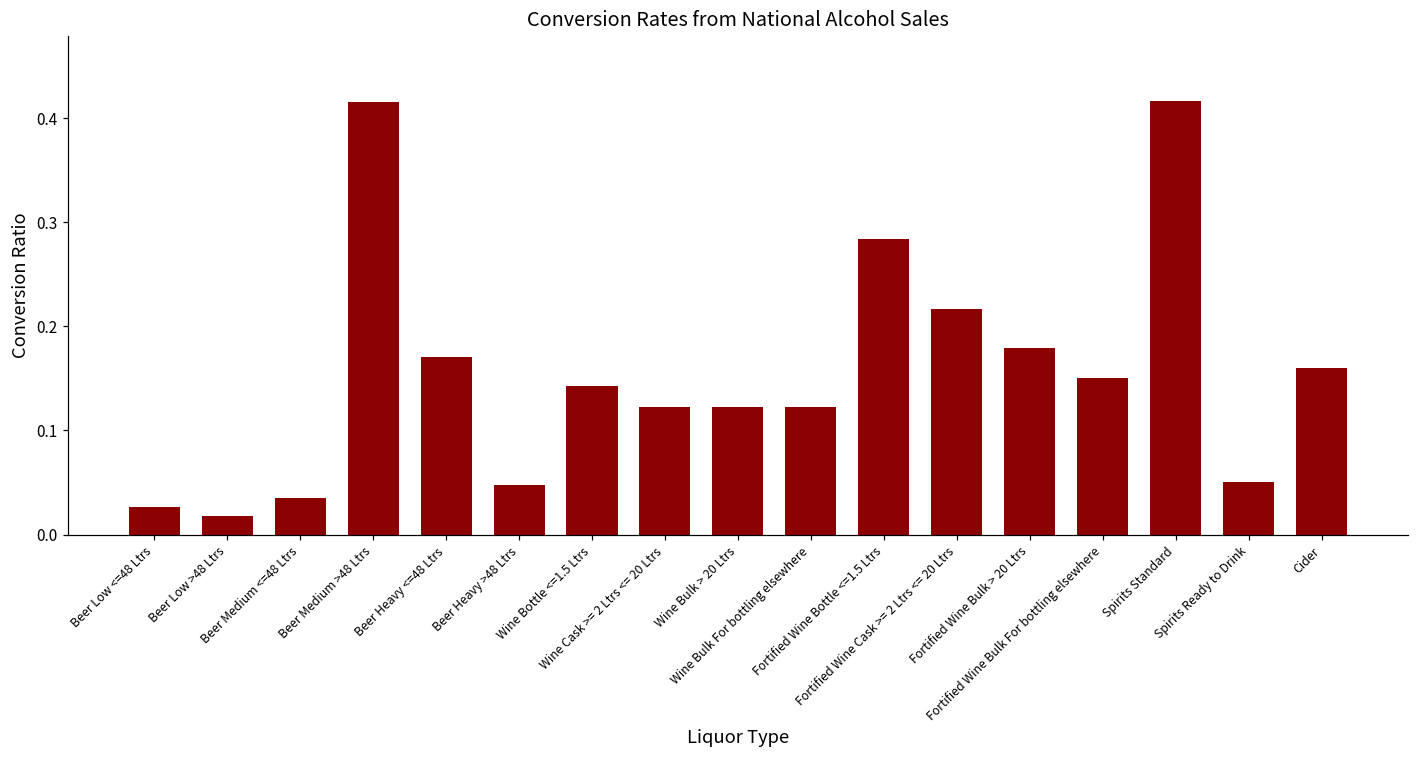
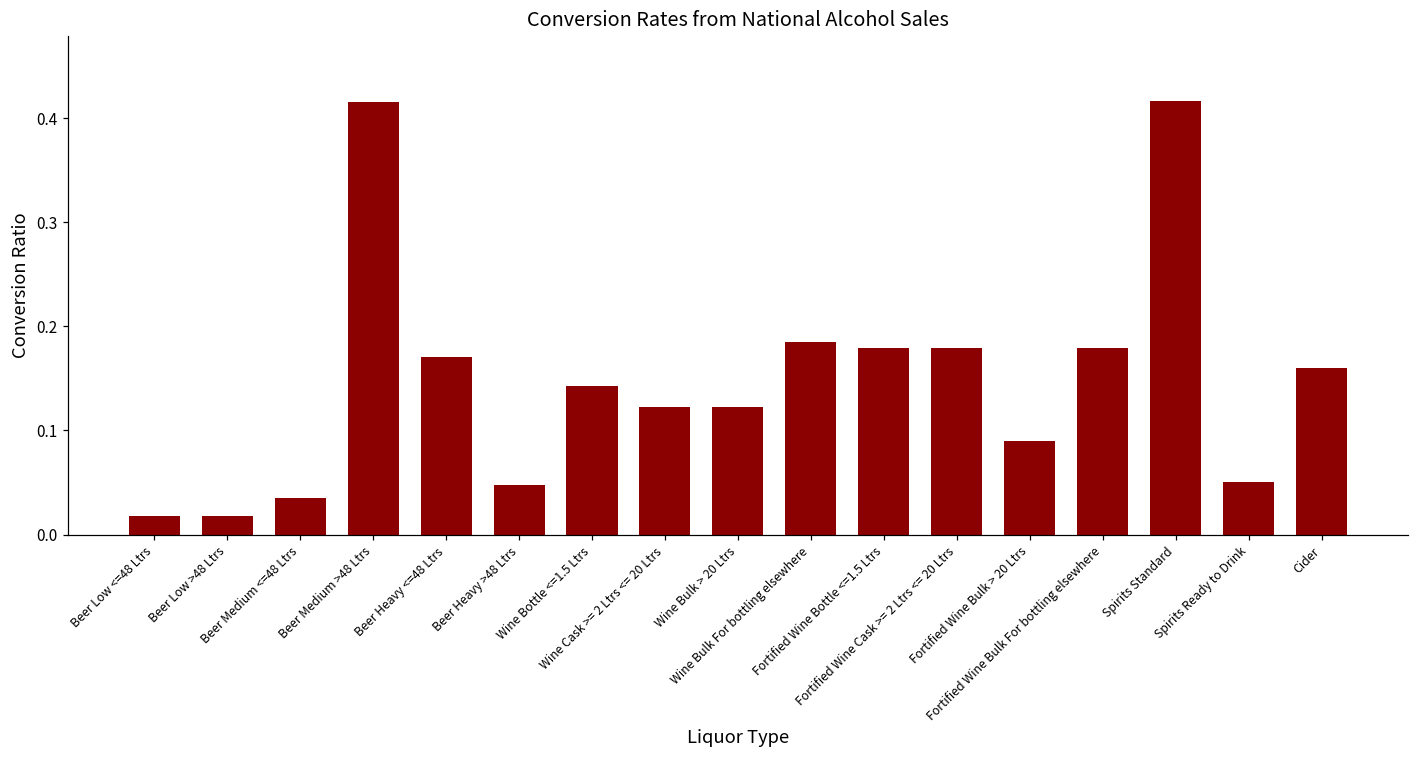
  {
-   "Beer Low <=48 Ltrs": 0.03,
+   "Beer Low <=48 Ltrs": 0.02,
    "Beer Low >48 Ltrs": 0.02,
    "Beer Medium <=48 Ltrs": 0.03,
    "Beer Medium >48 Ltrs": 0.42,
    "Beer Heavy <=48 Ltrs": 0.17,
    "Beer Heavy >48 Ltrs": 0.05,
    "Wine Bottle <=1.5 Ltrs": 0.14,
    "Wine Cask >= 2 Ltrs <= 20 Ltrs": 0.12,
    "Wine Bulk > 20 Ltrs": 0.12,
-   "Wine Bulk For bottling elsewhere": 0.12,
-   "Fortified Wine Bottle <=1.5 Ltrs": 0.28,
-   "Fortified Wine Cask >= 2 Ltrs <= 20 Ltrs": 0.22,
-   "Fortified Wine Bulk > 20 Ltrs": 0.18,
-   "Fortified Wine Bulk For bottling elsewhere": 0.15,
+   "Wine Bulk For bottling elsewhere": 0.19,
+   "Fortified Wine Bottle <=1.5 Ltrs": 0.18,
+   "Fortified Wine Cask >= 2 Ltrs <= 20 Ltrs": 0.18,
+   "Fortified Wine Bulk > 20 Ltrs": 0.09,
+   "Fortified Wine Bulk For bottling elsewhere": 0.18,
    "Spirits Standard": 0.42,
    "Spirits Ready to Drink": 0.05,
    "Cider": 0.16
  }
